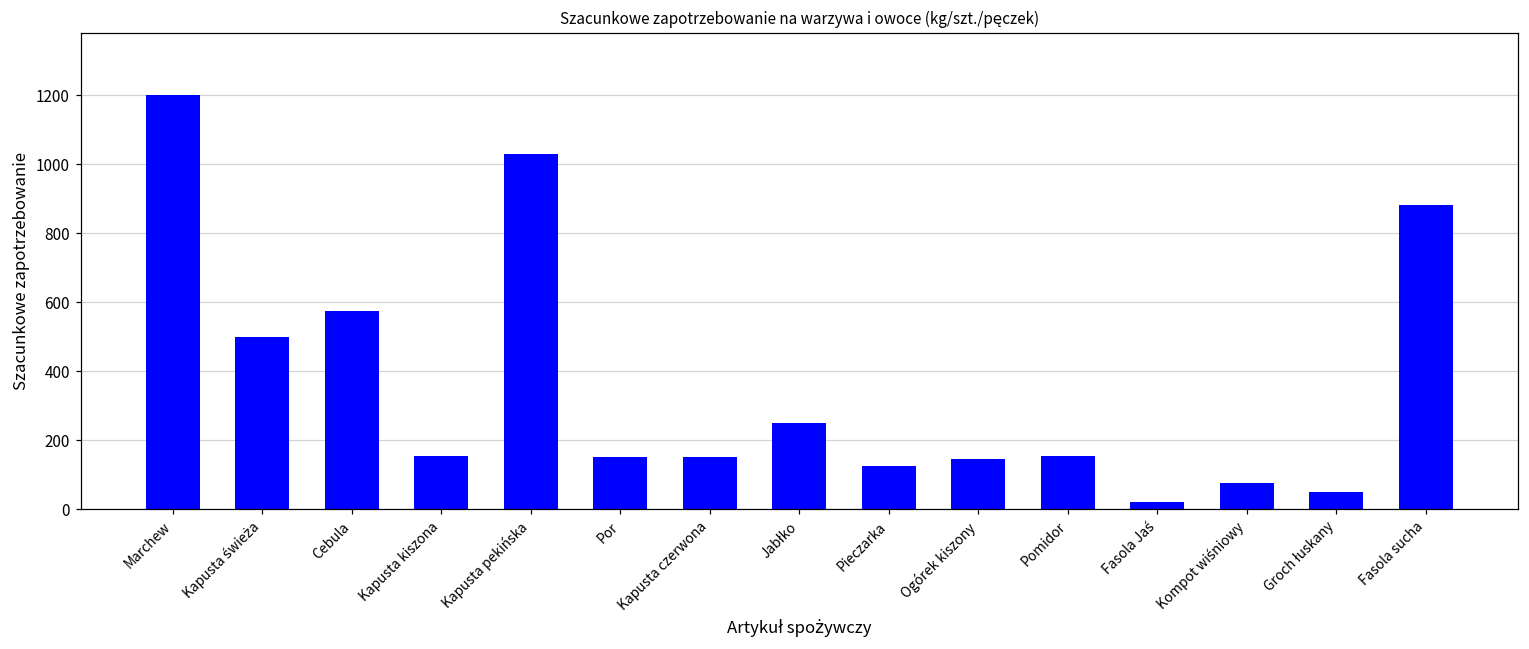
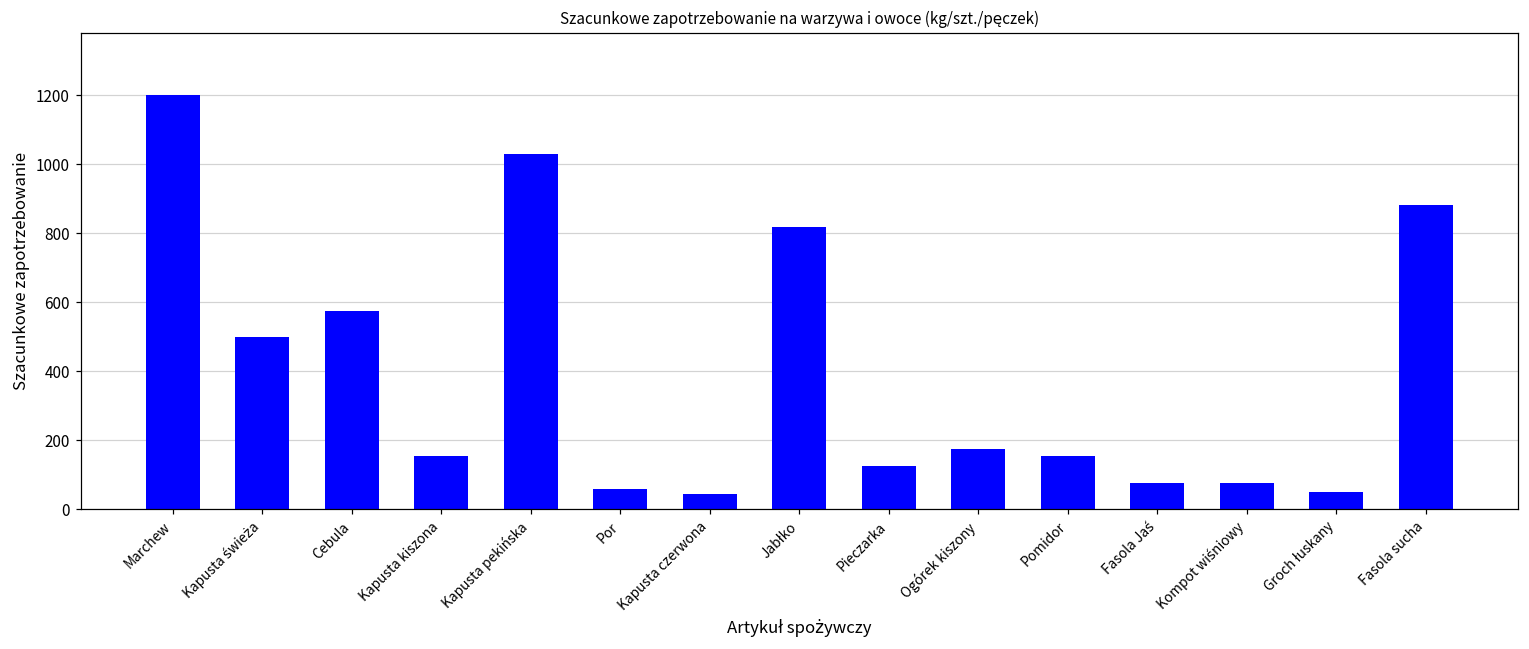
  {
    "Marchew": 1200,
    "Kapusta świeża": 500,
    "Cebula": 580,
    "Kapusta kiszona": 150,
    "Kapusta pekińska": 1030,
-   "Por": 150,
-   "Kapusta czerwona": 150,
-   "Jabłko": 250,
+   "Por": 60,
+   "Kapusta czerwona": 40,
+   "Jabłko": 820,
    "Pieczarka": 130,
-   "Ogórek kiszony": 150,
+   "Ogórek kiszony": 180,
    "Pomidor": 160,
-   "Fasola Jaś": 20,
+   "Fasola Jaś": 80,
    "Kompot wiśniowy": 80,
    "Groch łuskany": 50,
    "Fasola sucha": 880
  }
